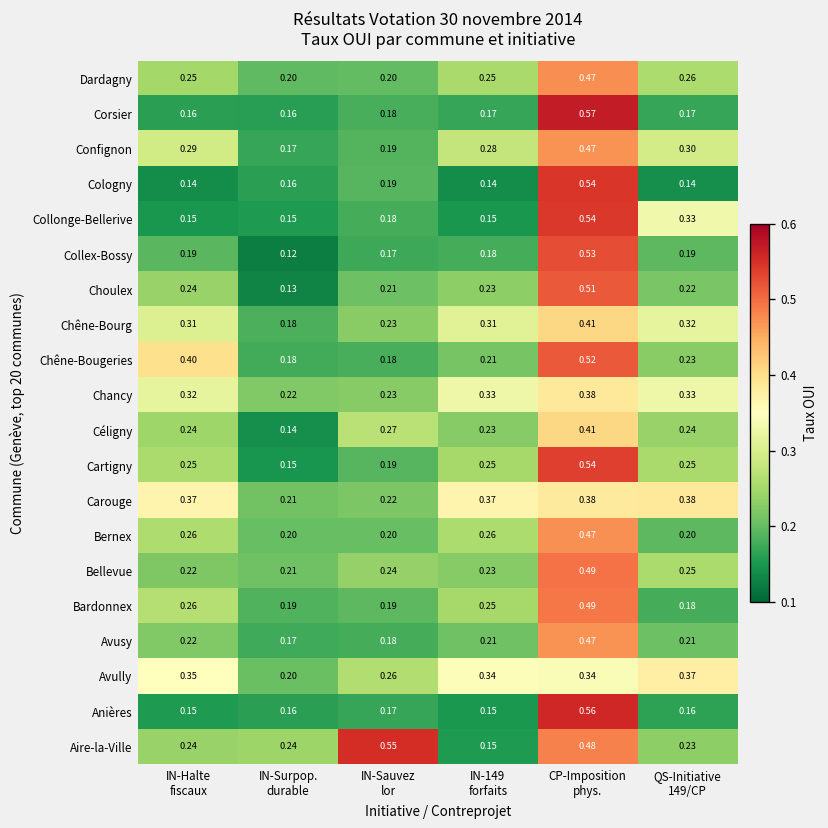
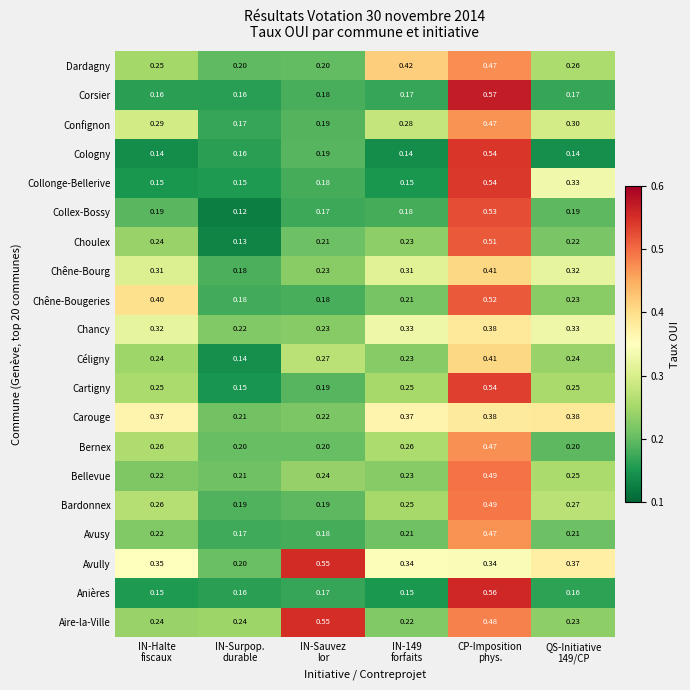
  {
    "Dardagny": {
      "IN-Halte fiscaux": 0.25,
      "IN-Surpop. durable": 0.20,
      "IN-Sauvez lor": 0.20,
-     "IN-149 forfaits": 0.25,
+     "IN-149 forfaits": 0.42,
      "CP-Imposition phys.": 0.47,
      "QS-Initiative 149/CP": 0.26
    },
    "Corsier": {
      "IN-Halte fiscaux": 0.16,
      "IN-Surpop. durable": 0.16,
      "IN-Sauvez lor": 0.18,
      "IN-149 forfaits": 0.17,
      "CP-Imposition phys.": 0.57,
      "QS-Initiative 149/CP": 0.17
    },
    "Confignon": {
      "IN-Halte fiscaux": 0.29,
      "IN-Surpop. durable": 0.17,
      "IN-Sauvez lor": 0.19,
      "IN-149 forfaits": 0.28,
      "CP-Imposition phys.": 0.47,
      "QS-Initiative 149/CP": 0.30
    },
    "Cologny": {
      "IN-Halte fiscaux": 0.14,
      "IN-Surpop. durable": 0.16,
      "IN-Sauvez lor": 0.19,
      "IN-149 forfaits": 0.14,
      "CP-Imposition phys.": 0.54,
      "QS-Initiative 149/CP": 0.14
    },
    "Collonge-Bellerive": {
      "IN-Halte fiscaux": 0.15,
      "IN-Surpop. durable": 0.15,
      "IN-Sauvez lor": 0.18,
      "IN-149 forfaits": 0.15,
      "CP-Imposition phys.": 0.54,
      "QS-Initiative 149/CP": 0.33
    },
    "Collex-Bossy": {
      "IN-Halte fiscaux": 0.19,
      "IN-Surpop. durable": 0.12,
      "IN-Sauvez lor": 0.17,
      "IN-149 forfaits": 0.18,
      "CP-Imposition phys.": 0.53,
      "QS-Initiative 149/CP": 0.19
    },
    "Choulex": {
      "IN-Halte fiscaux": 0.24,
      "IN-Surpop. durable": 0.13,
      "IN-Sauvez lor": 0.21,
      "IN-149 forfaits": 0.23,
      "CP-Imposition phys.": 0.51,
      "QS-Initiative 149/CP": 0.22
    },
    "Chêne-Bourg": {
      "IN-Halte fiscaux": 0.31,
      "IN-Surpop. durable": 0.18,
      "IN-Sauvez lor": 0.23,
      "IN-149 forfaits": 0.31,
      "CP-Imposition phys.": 0.41,
      "QS-Initiative 149/CP": 0.32
    },
    "Chêne-Bougeries": {
      "IN-Halte fiscaux": 0.40,
      "IN-Surpop. durable": 0.18,
      "IN-Sauvez lor": 0.18,
      "IN-149 forfaits": 0.21,
      "CP-Imposition phys.": 0.52,
      "QS-Initiative 149/CP": 0.23
    },
    "Chancy": {
      "IN-Halte fiscaux": 0.32,
      "IN-Surpop. durable": 0.22,
      "IN-Sauvez lor": 0.23,
      "IN-149 forfaits": 0.33,
      "CP-Imposition phys.": 0.38,
      "QS-Initiative 149/CP": 0.33
    },
    "Céligny": {
      "IN-Halte fiscaux": 0.24,
      "IN-Surpop. durable": 0.14,
      "IN-Sauvez lor": 0.27,
      "IN-149 forfaits": 0.23,
      "CP-Imposition phys.": 0.41,
      "QS-Initiative 149/CP": 0.24
    },
    "Cartigny": {
      "IN-Halte fiscaux": 0.25,
      "IN-Surpop. durable": 0.15,
      "IN-Sauvez lor": 0.19,
      "IN-149 forfaits": 0.25,
      "CP-Imposition phys.": 0.54,
      "QS-Initiative 149/CP": 0.25
    },
    "Carouge": {
      "IN-Halte fiscaux": 0.37,
      "IN-Surpop. durable": 0.21,
      "IN-Sauvez lor": 0.22,
      "IN-149 forfaits": 0.37,
      "CP-Imposition phys.": 0.38,
      "QS-Initiative 149/CP": 0.38
    },
    "Bernex": {
      "IN-Halte fiscaux": 0.26,
      "IN-Surpop. durable": 0.20,
      "IN-Sauvez lor": 0.20,
      "IN-149 forfaits": 0.26,
      "CP-Imposition phys.": 0.47,
      "QS-Initiative 149/CP": 0.20
    },
    "Bellevue": {
      "IN-Halte fiscaux": 0.22,
      "IN-Surpop. durable": 0.21,
      "IN-Sauvez lor": 0.24,
      "IN-149 forfaits": 0.23,
      "CP-Imposition phys.": 0.49,
      "QS-Initiative 149/CP": 0.25
    },
    "Bardonnex": {
      "IN-Halte fiscaux": 0.26,
      "IN-Surpop. durable": 0.19,
      "IN-Sauvez lor": 0.19,
      "IN-149 forfaits": 0.25,
      "CP-Imposition phys.": 0.49,
-     "QS-Initiative 149/CP": 0.18
+     "QS-Initiative 149/CP": 0.27
    },
    "Avusy": {
      "IN-Halte fiscaux": 0.22,
      "IN-Surpop. durable": 0.17,
      "IN-Sauvez lor": 0.18,
      "IN-149 forfaits": 0.21,
      "CP-Imposition phys.": 0.47,
      "QS-Initiative 149/CP": 0.21
    },
    "Avully": {
      "IN-Halte fiscaux": 0.35,
      "IN-Surpop. durable": 0.20,
-     "IN-Sauvez lor": 0.26,
+     "IN-Sauvez lor": 0.55,
      "IN-149 forfaits": 0.34,
      "CP-Imposition phys.": 0.34,
      "QS-Initiative 149/CP": 0.37
    },
    "Anières": {
      "IN-Halte fiscaux": 0.15,
      "IN-Surpop. durable": 0.16,
      "IN-Sauvez lor": 0.17,
      "IN-149 forfaits": 0.15,
      "CP-Imposition phys.": 0.56,
      "QS-Initiative 149/CP": 0.16
    },
    "Aire-la-Ville": {
      "IN-Halte fiscaux": 0.24,
      "IN-Surpop. durable": 0.24,
      "IN-Sauvez lor": 0.55,
-     "IN-149 forfaits": 0.15,
+     "IN-149 forfaits": 0.22,
      "CP-Imposition phys.": 0.48,
      "QS-Initiative 149/CP": 0.23
    }
  }
